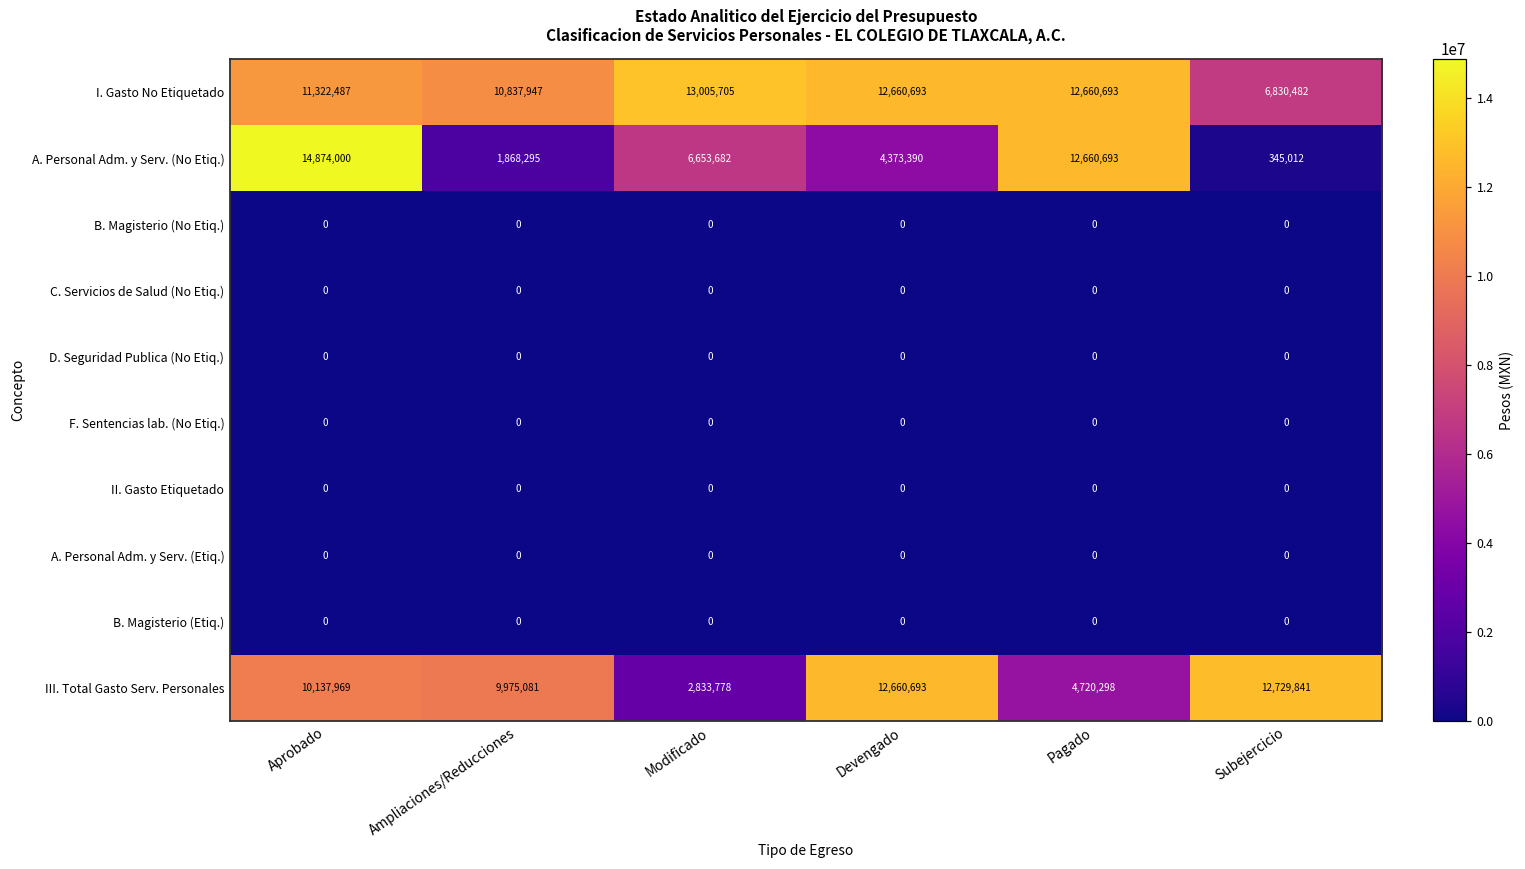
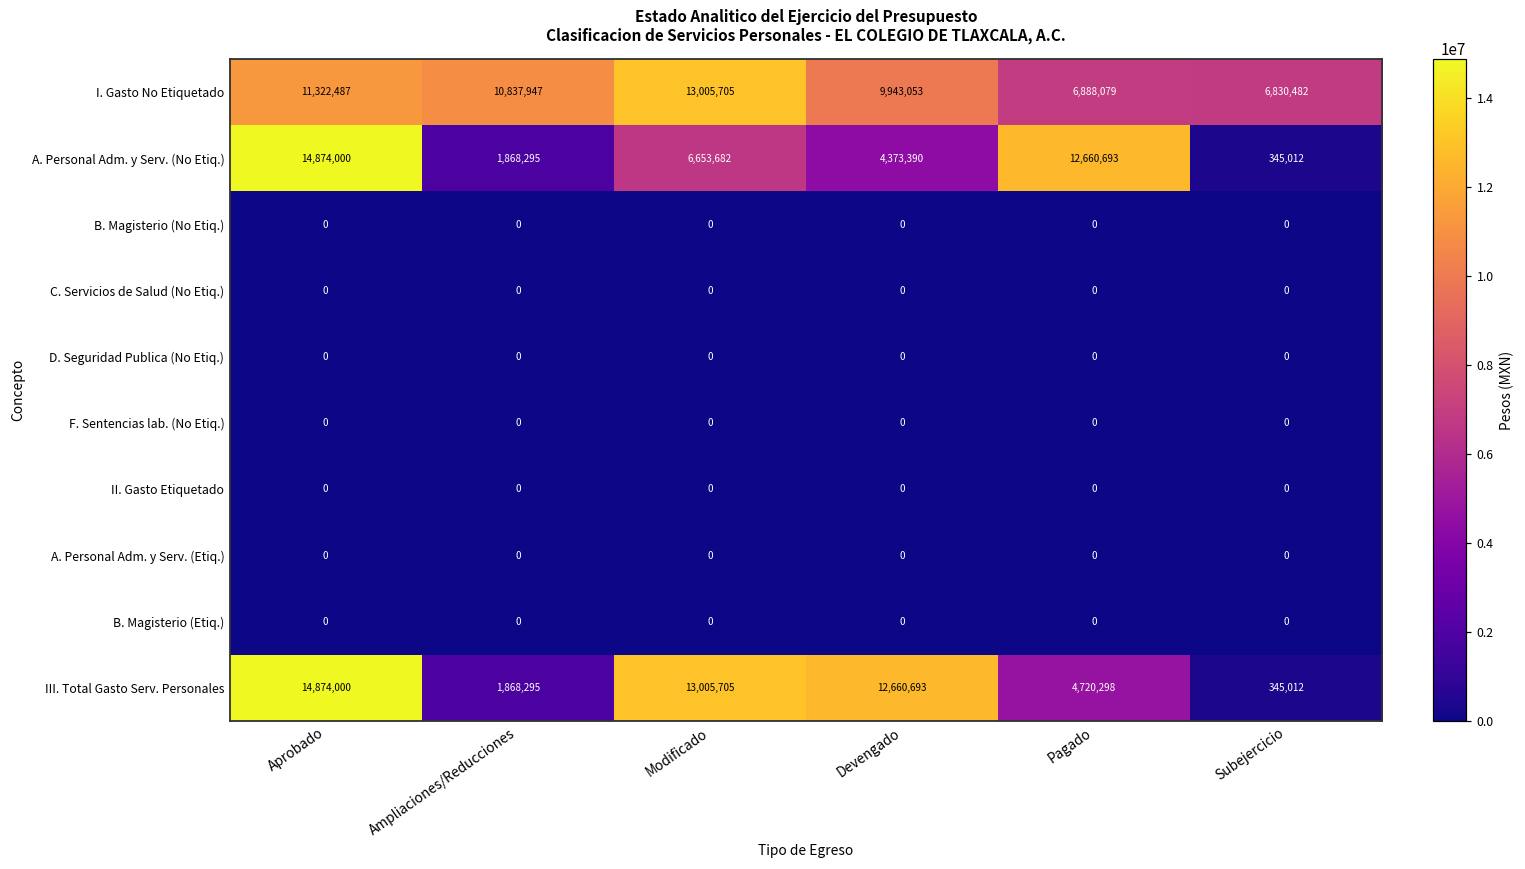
  {
    "I. Gasto No Etiquetado": {
      "Aprobado": "11,322,487",
      "Ampliaciones/Reducciones": "10,837,947",
      "Modificado": "13,005,705",
-     "Devengado": "12,660,693",
-     "Pagado": "12,660,693",
+     "Devengado": "9,943,053",
+     "Pagado": "6,888,079",
      "Subejercicio": "6,830,482"
    },
    "A. Personal Adm. y Serv. (No Etiq.)": {
      "Aprobado": "14,874,000",
      "Ampliaciones/Reducciones": "1,868,295",
      "Modificado": "6,653,682",
      "Devengado": "4,373,390",
      "Pagado": "12,660,693",
      "Subejercicio": "345,012"
    },
    "B. Magisterio (No Etiq.)": {
      "Aprobado": "0",
      "Ampliaciones/Reducciones": "0",
      "Modificado": "0",
      "Devengado": "0",
      "Pagado": "0",
      "Subejercicio": "0"
    },
    "C. Servicios de Salud (No Etiq.)": {
      "Aprobado": "0",
      "Ampliaciones/Reducciones": "0",
      "Modificado": "0",
      "Devengado": "0",
      "Pagado": "0",
      "Subejercicio": "0"
    },
    "D. Seguridad Publica (No Etiq.)": {
      "Aprobado": "0",
      "Ampliaciones/Reducciones": "0",
      "Modificado": "0",
      "Devengado": "0",
      "Pagado": "0",
      "Subejercicio": "0"
    },
    "F. Sentencias lab. (No Etiq.)": {
      "Aprobado": "0",
      "Ampliaciones/Reducciones": "0",
      "Modificado": "0",
      "Devengado": "0",
      "Pagado": "0",
      "Subejercicio": "0"
    },
    "II. Gasto Etiquetado": {
      "Aprobado": "0",
      "Ampliaciones/Reducciones": "0",
      "Modificado": "0",
      "Devengado": "0",
      "Pagado": "0",
      "Subejercicio": "0"
    },
    "A. Personal Adm. y Serv. (Etiq.)": {
      "Aprobado": "0",
      "Ampliaciones/Reducciones": "0",
      "Modificado": "0",
      "Devengado": "0",
      "Pagado": "0",
      "Subejercicio": "0"
    },
    "B. Magisterio (Etiq.)": {
      "Aprobado": "0",
      "Ampliaciones/Reducciones": "0",
      "Modificado": "0",
      "Devengado": "0",
      "Pagado": "0",
      "Subejercicio": "0"
    },
    "III. Total Gasto Serv. Personales": {
-     "Aprobado": "10,137,969",
-     "Ampliaciones/Reducciones": "9,975,081",
-     "Modificado": "2,833,778",
+     "Aprobado": "14,874,000",
+     "Ampliaciones/Reducciones": "1,868,295",
+     "Modificado": "13,005,705",
      "Devengado": "12,660,693",
      "Pagado": "4,720,298",
-     "Subejercicio": "12,729,841"
+     "Subejercicio": "345,012"
    }
  }
